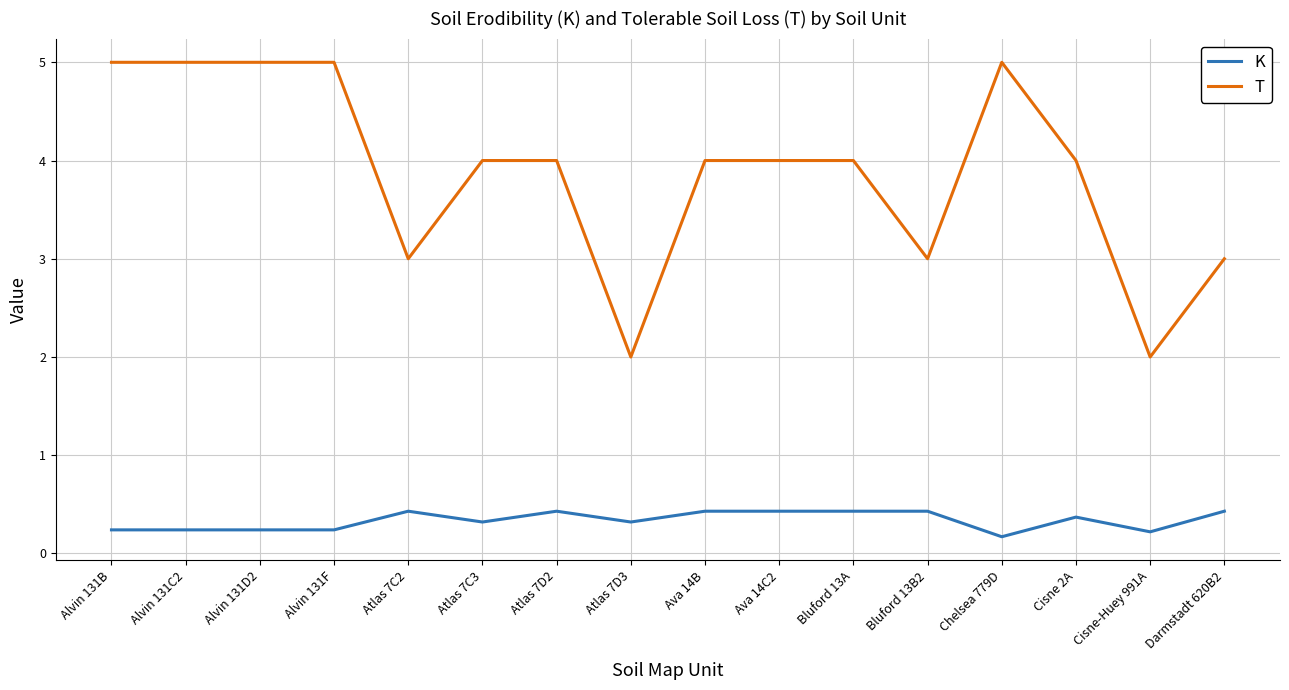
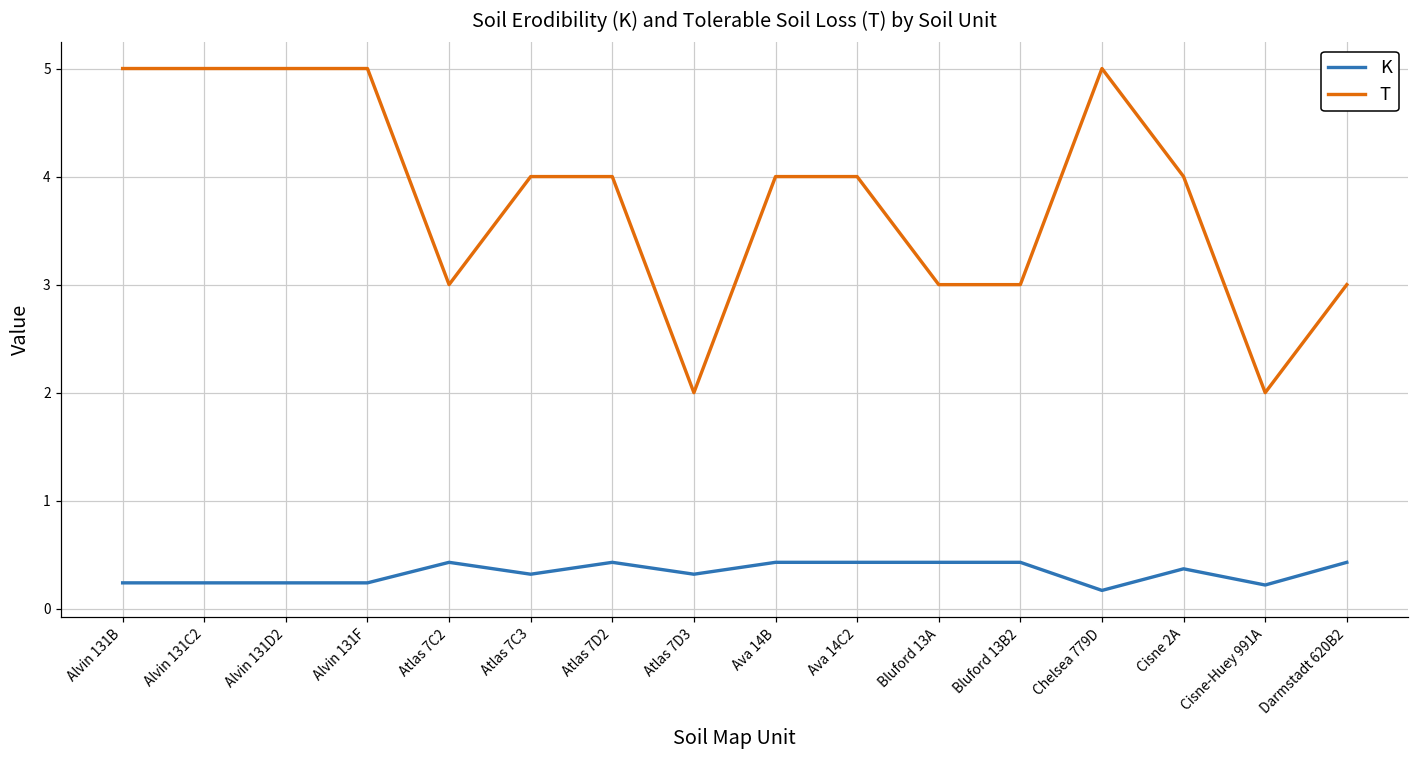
  {
    "K": {
      "Alvin 131B": 0.2,
      "Alvin 131C2": 0.2,
      "Alvin 131D2": 0.2,
      "Alvin 131F": 0.2,
      "Atlas 7C2": 0.4,
      "Atlas 7C3": 0.3,
      "Atlas 7D2": 0.4,
      "Atlas 7D3": 0.3,
      "Ava 14B": 0.4,
      "Ava 14C2": 0.4,
      "Bluford 13A": 0.4,
      "Bluford 13B2": 0.4,
      "Chelsea 779D": 0.2,
      "Cisne 2A": 0.4,
      "Cisne-Huey 991A": 0.2,
      "Darmstadt 620B2": 0.4
    },
    "T": {
      "Alvin 131B": 5,
      "Alvin 131C2": 5,
      "Alvin 131D2": 5,
      "Alvin 131F": 5,
      "Atlas 7C2": 3,
      "Atlas 7C3": 4,
      "Atlas 7D2": 4,
      "Atlas 7D3": 2,
      "Ava 14B": 4,
      "Ava 14C2": 4,
-     "Bluford 13A": 4,
+     "Bluford 13A": 3,
      "Bluford 13B2": 3,
      "Chelsea 779D": 5,
      "Cisne 2A": 4,
      "Cisne-Huey 991A": 2,
      "Darmstadt 620B2": 3
    }
  }
